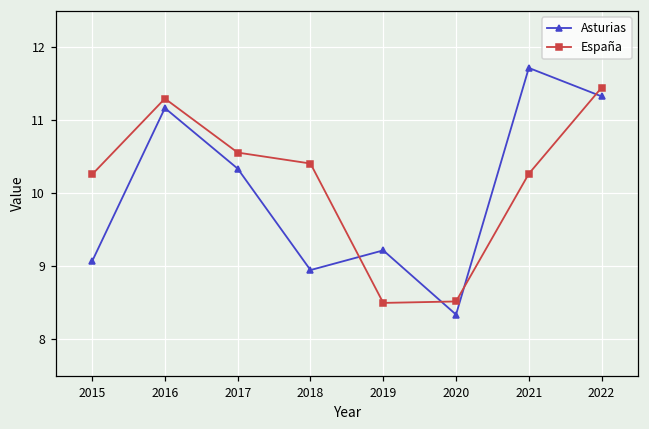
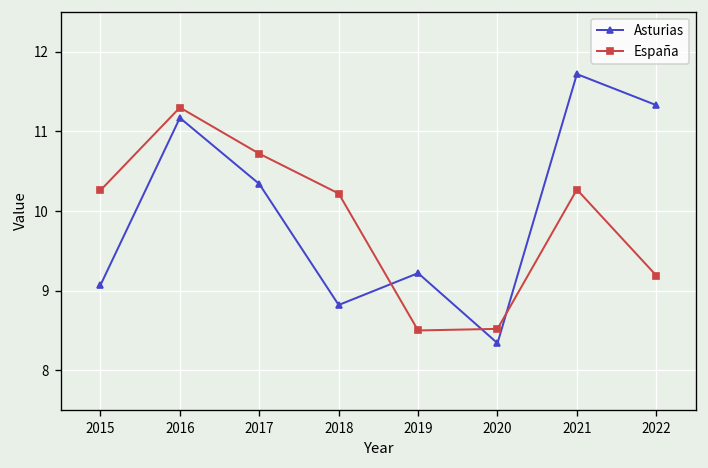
  {
    "Asturias": {
      "2015": 9.1,
      "2016": 11.2,
      "2017": 10.3,
-     "2018": 9.0,
+     "2018": 8.8,
      "2019": 9.2,
      "2020": 8.3,
      "2021": 11.7,
      "2022": 11.3
    },
    "España": {
      "2015": 10.3,
      "2016": 11.3,
-     "2017": 10.6,
-     "2018": 10.4,
+     "2017": 10.7,
+     "2018": 10.2,
      "2019": 8.5,
      "2020": 8.5,
      "2021": 10.3,
-     "2022": 11.5
+     "2022": 9.2
    }
  }
